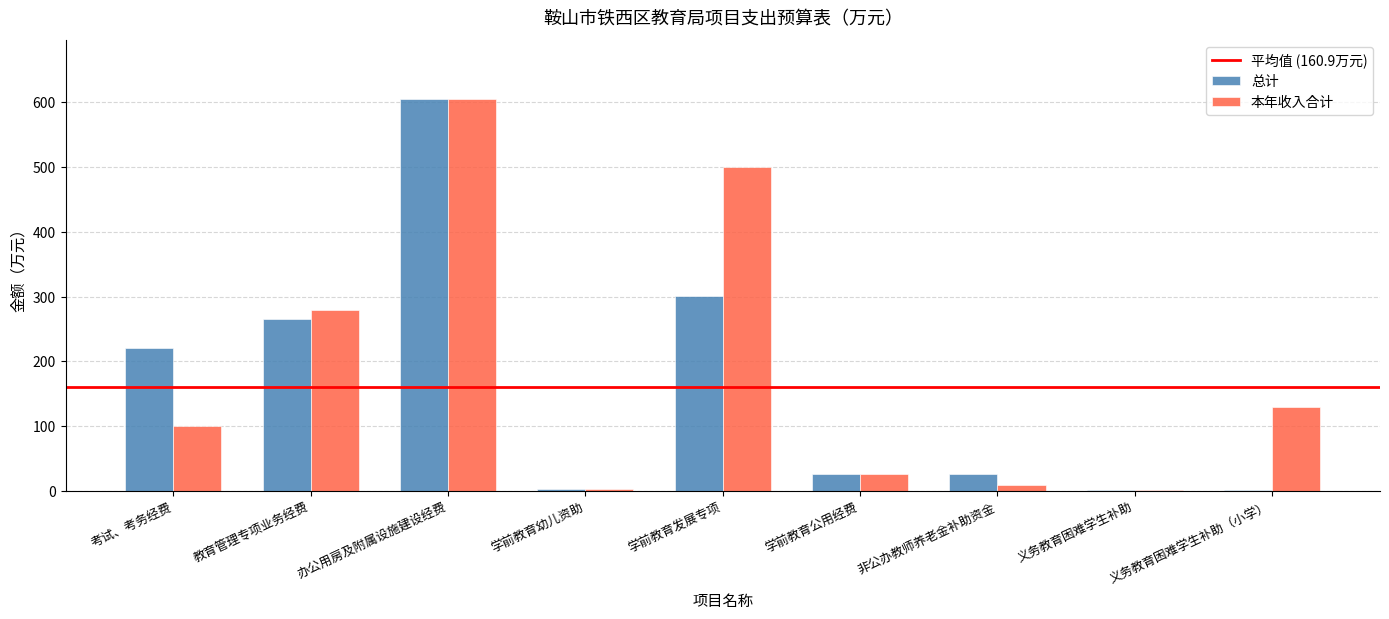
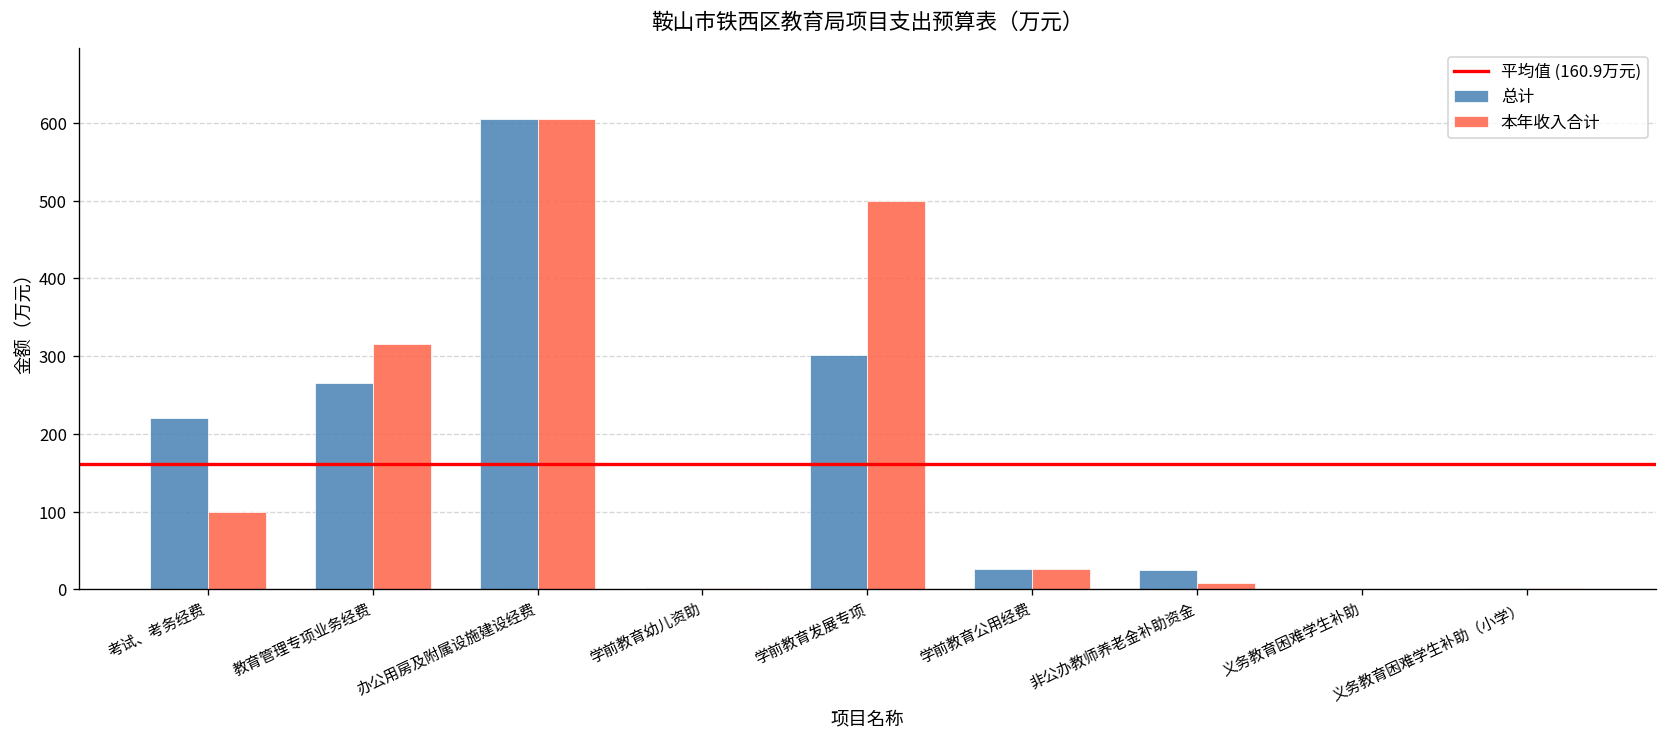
  {
    "总计": {
      "考试、考务经费": 220,
      "教育管理专项业务经费": 270,
      "办公用房及附属设施建设经费": 610,
      "学前教育发展专项": 300,
      "学前教育公用经费": 30,
      "非公办教师养老金补助资金": 30
    },
    "本年收入合计": {
      "考试、考务经费": 100,
-     "教育管理专项业务经费": 280,
+     "教育管理专项业务经费": 320,
      "办公用房及附属设施建设经费": 610,
      "学前教育发展专项": 500,
      "学前教育公用经费": 30,
      "非公办教师养老金补助资金": 10,
-     "义务教育困难学生补助（小学）": 130
+     "义务教育困难学生补助（小学）": 0
    }
  }
